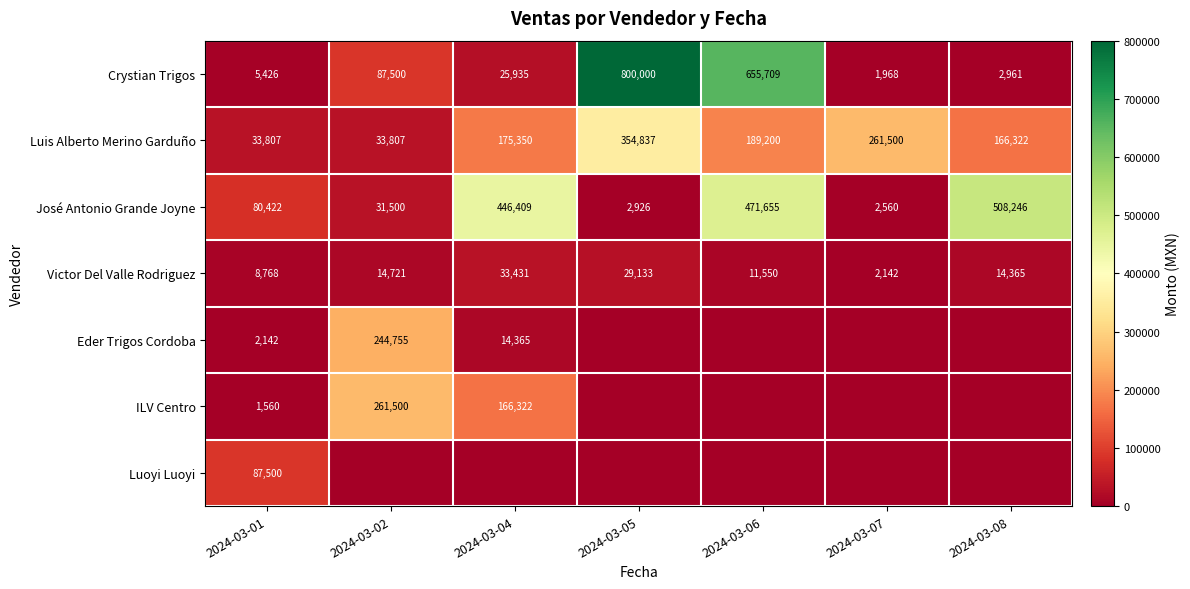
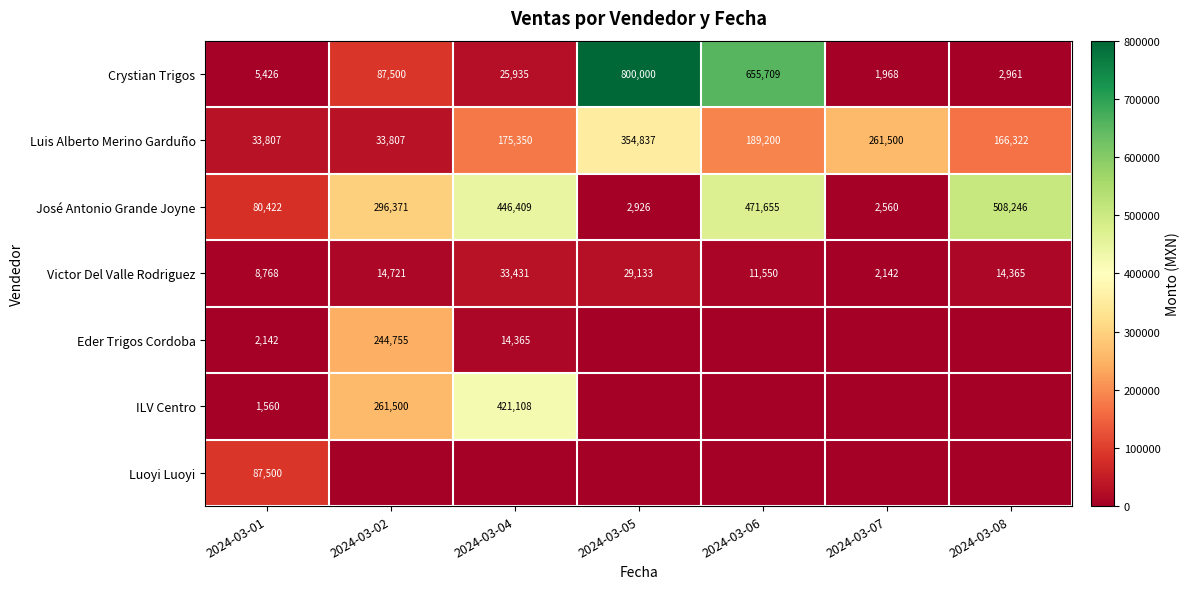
  {
    "Crystian Trigos": {
      "2024-03-01": "5,426",
      "2024-03-02": "87,500",
      "2024-03-04": "25,935",
      "2024-03-05": "800,000",
      "2024-03-06": "655,709",
      "2024-03-07": "1,968",
      "2024-03-08": "2,961"
    },
    "Luis Alberto Merino Garduño": {
      "2024-03-01": "33,807",
      "2024-03-02": "33,807",
      "2024-03-04": "175,350",
      "2024-03-05": "354,837",
      "2024-03-06": "189,200",
      "2024-03-07": "261,500",
      "2024-03-08": "166,322"
    },
    "José Antonio Grande Joyne": {
      "2024-03-01": "80,422",
-     "2024-03-02": "31,500",
+     "2024-03-02": "296,371",
      "2024-03-04": "446,409",
      "2024-03-05": "2,926",
      "2024-03-06": "471,655",
      "2024-03-07": "2,560",
      "2024-03-08": "508,246"
    },
    "Victor Del Valle Rodriguez": {
      "2024-03-01": "8,768",
      "2024-03-02": "14,721",
      "2024-03-04": "33,431",
      "2024-03-05": "29,133",
      "2024-03-06": "11,550",
      "2024-03-07": "2,142",
      "2024-03-08": "14,365"
    },
    "Eder Trigos Cordoba": {
      "2024-03-01": "2,142",
      "2024-03-02": "244,755",
      "2024-03-04": "14,365"
    },
    "ILV Centro": {
      "2024-03-01": "1,560",
      "2024-03-02": "261,500",
-     "2024-03-04": "166,322"
+     "2024-03-04": "421,108"
    },
    "Luoyi Luoyi": {
      "2024-03-01": "87,500"
    }
  }
